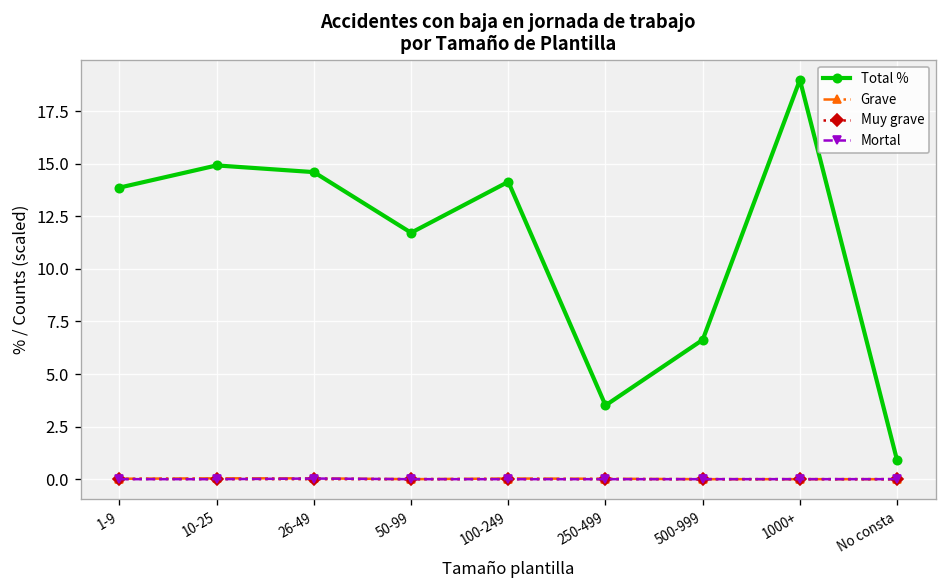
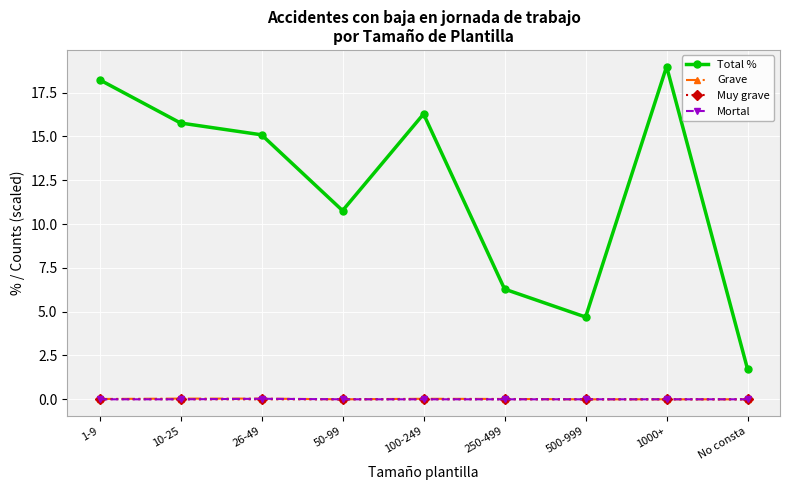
  {
    "Total %": {
-     "1-9": 13.9,
-     "10-25": 14.9,
-     "26-49": 14.6,
-     "50-99": 11.7,
-     "100-249": 14.1,
-     "250-499": 3.5,
-     "500-999": 6.6,
+     "1-9": 18.2,
+     "10-25": 15.8,
+     "26-49": 15.1,
+     "50-99": 10.8,
+     "100-249": 16.3,
+     "250-499": 6.3,
+     "500-999": 4.7,
      "1000+": 19.0,
-     "No consta": 0.9
+     "No consta": 1.7
    },
    "Mortal": {
      "1-9": 0.0,
      "10-25": 0.0,
      "26-49": 0.0,
      "50-99": 0.0,
      "100-249": 0.0,
      "250-499": 0.0,
      "500-999": 0.0,
      "1000+": 0.0,
      "No consta": 0.0
    }
  }
